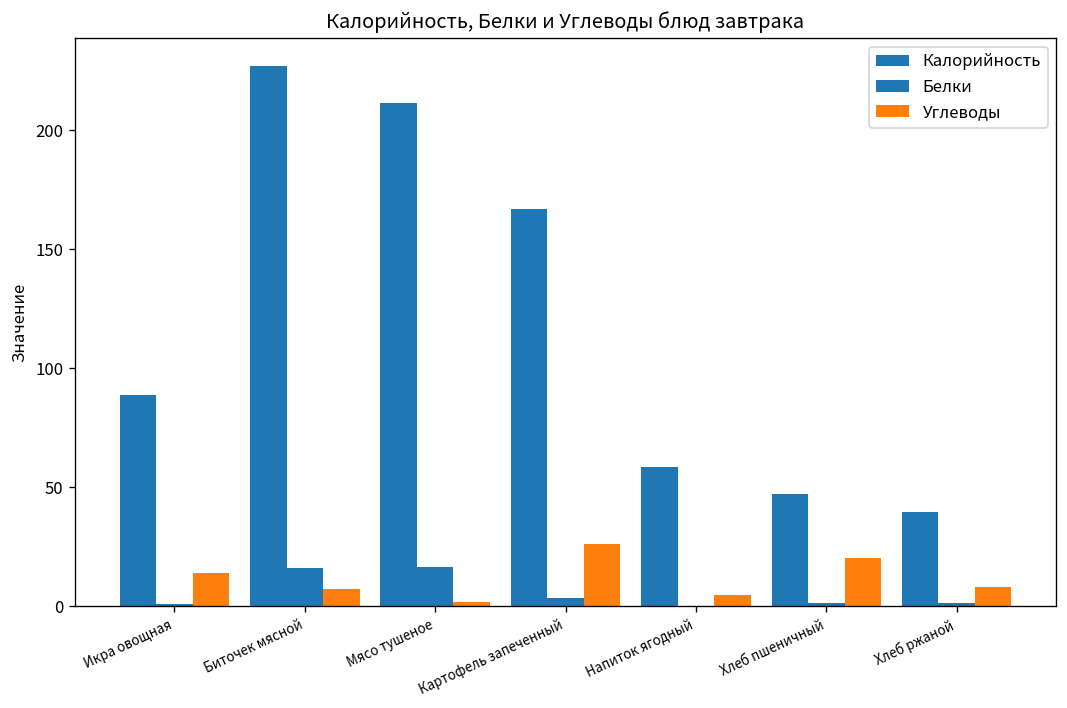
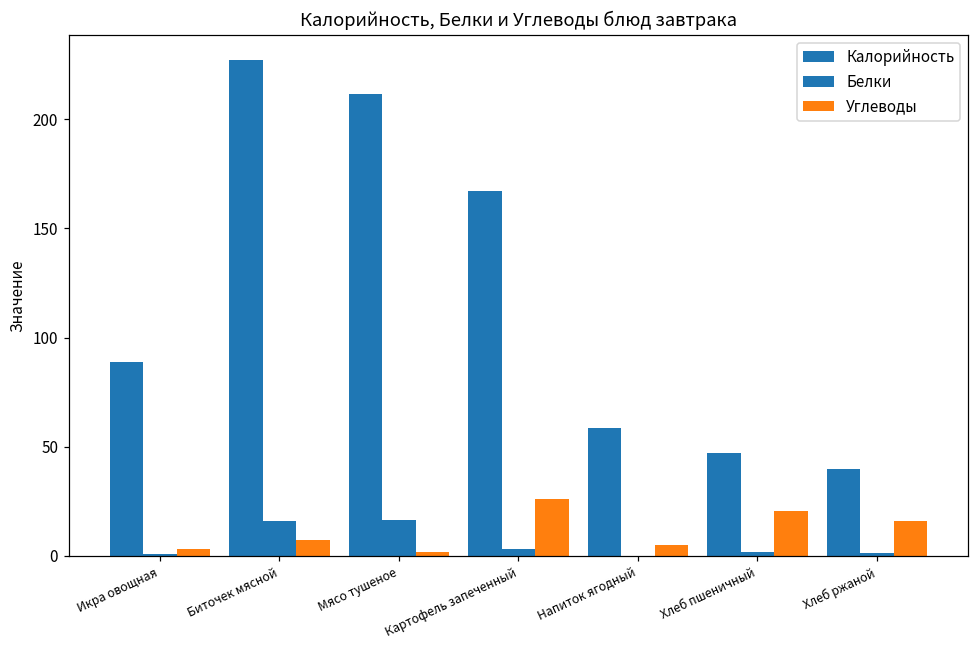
  {
    "Углеводы": {
-     "Икра овощная": 14,
+     "Икра овощная": 3,
      "Биточек мясной": 7,
      "Мясо тушеное": 2,
      "Картофель запеченный": 26,
      "Напиток ягодный": 5,
      "Хлеб пшеничный": 20,
-     "Хлеб ржаной": 8
+     "Хлеб ржаной": 16
    }
  }
